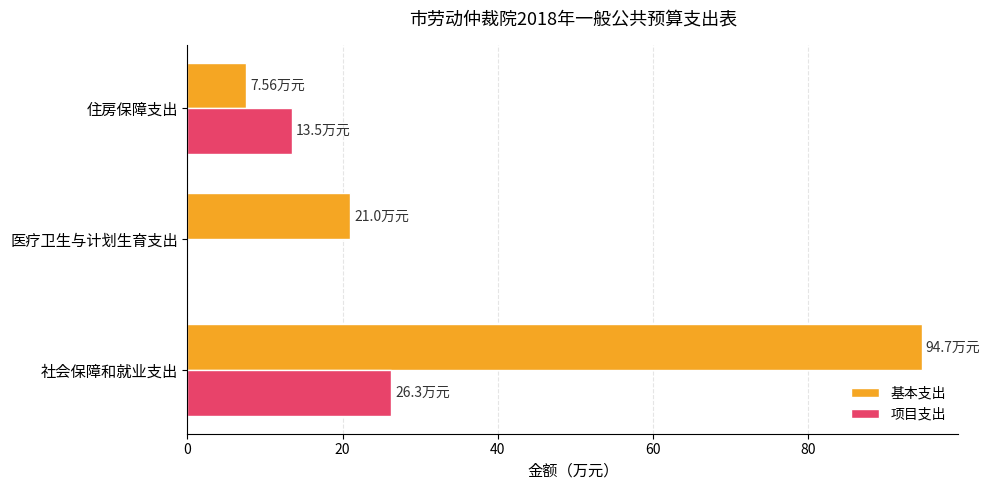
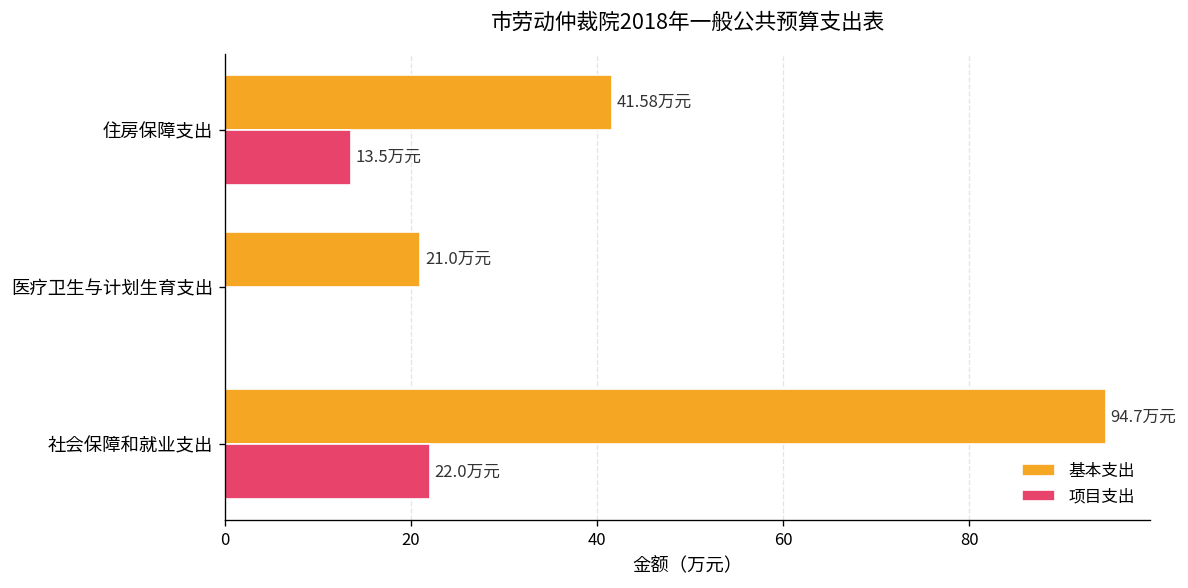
  {
    "基本支出": {
-     "住房保障支出": 7.56,
+     "住房保障支出": 41.58,
      "医疗卫生与计划生育支出": 21.0,
      "社会保障和就业支出": 94.7
    },
    "项目支出": {
      "住房保障支出": 13.5,
-     "社会保障和就业支出": 26.3
+     "社会保障和就业支出": 22.0
    }
  }
